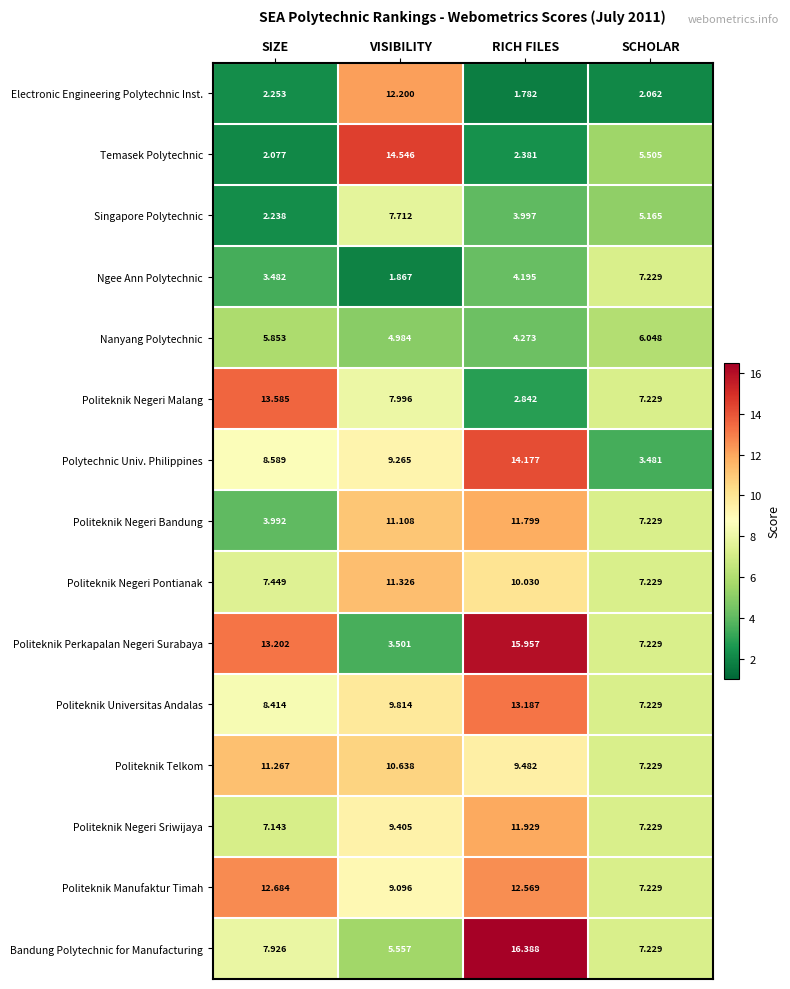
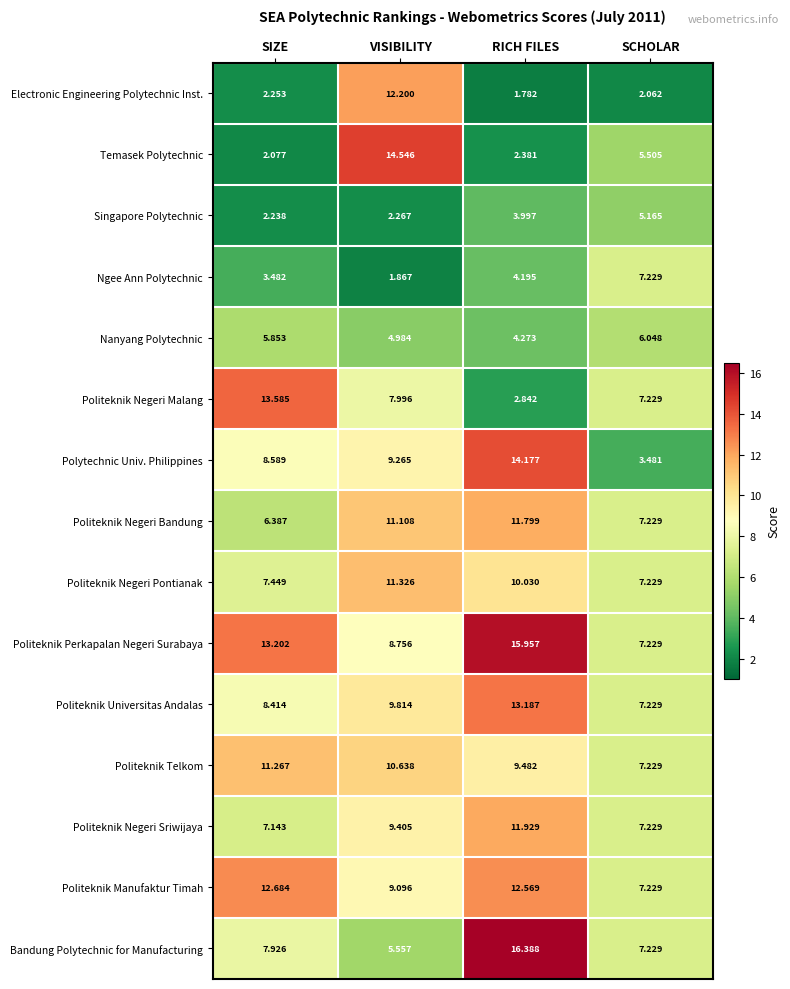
  {
    "Electronic Engineering Polytechnic Inst.": {
      "SIZE": 2.253,
      "VISIBILITY": 12.200,
      "RICH FILES": 1.782,
      "SCHOLAR": 2.062
    },
    "Temasek Polytechnic": {
      "SIZE": 2.077,
      "VISIBILITY": 14.546,
      "RICH FILES": 2.381,
      "SCHOLAR": 5.505
    },
    "Singapore Polytechnic": {
      "SIZE": 2.238,
-     "VISIBILITY": 7.712,
+     "VISIBILITY": 2.267,
      "RICH FILES": 3.997,
      "SCHOLAR": 5.165
    },
    "Ngee Ann Polytechnic": {
      "SIZE": 3.482,
      "VISIBILITY": 1.867,
      "RICH FILES": 4.195,
      "SCHOLAR": 7.229
    },
    "Nanyang Polytechnic": {
      "SIZE": 5.853,
      "VISIBILITY": 4.984,
      "RICH FILES": 4.273,
      "SCHOLAR": 6.048
    },
    "Politeknik Negeri Malang": {
      "SIZE": 13.585,
      "VISIBILITY": 7.996,
      "RICH FILES": 2.842,
      "SCHOLAR": 7.229
    },
    "Polytechnic Univ. Philippines": {
      "SIZE": 8.589,
      "VISIBILITY": 9.265,
      "RICH FILES": 14.177,
      "SCHOLAR": 3.481
    },
    "Politeknik Negeri Bandung": {
-     "SIZE": 3.992,
+     "SIZE": 6.387,
      "VISIBILITY": 11.108,
      "RICH FILES": 11.799,
      "SCHOLAR": 7.229
    },
    "Politeknik Negeri Pontianak": {
      "SIZE": 7.449,
      "VISIBILITY": 11.326,
      "RICH FILES": 10.030,
      "SCHOLAR": 7.229
    },
    "Politeknik Perkapalan Negeri Surabaya": {
      "SIZE": 13.202,
-     "VISIBILITY": 3.501,
+     "VISIBILITY": 8.756,
      "RICH FILES": 15.957,
      "SCHOLAR": 7.229
    },
    "Politeknik Universitas Andalas": {
      "SIZE": 8.414,
      "VISIBILITY": 9.814,
      "RICH FILES": 13.187,
      "SCHOLAR": 7.229
    },
    "Politeknik Telkom": {
      "SIZE": 11.267,
      "VISIBILITY": 10.638,
      "RICH FILES": 9.482,
      "SCHOLAR": 7.229
    },
    "Politeknik Negeri Sriwijaya": {
      "SIZE": 7.143,
      "VISIBILITY": 9.405,
      "RICH FILES": 11.929,
      "SCHOLAR": 7.229
    },
    "Politeknik Manufaktur Timah": {
      "SIZE": 12.684,
      "VISIBILITY": 9.096,
      "RICH FILES": 12.569,
      "SCHOLAR": 7.229
    },
    "Bandung Polytechnic for Manufacturing": {
      "SIZE": 7.926,
      "VISIBILITY": 5.557,
      "RICH FILES": 16.388,
      "SCHOLAR": 7.229
    }
  }
